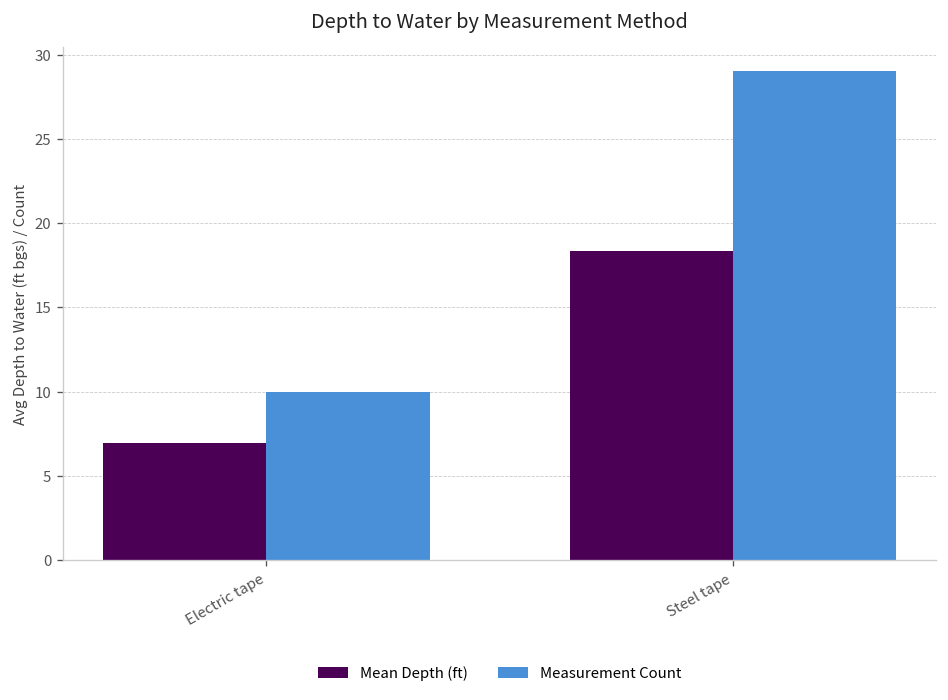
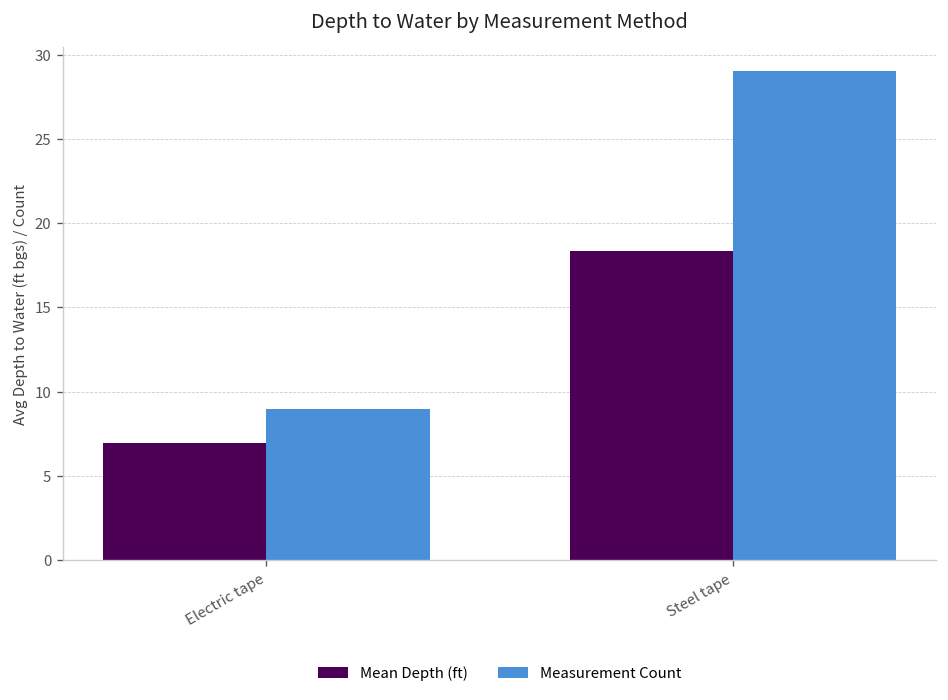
  {
    "Mean Depth (ft)": {
      "Electric tape": 7,
      "Steel tape": 18.3
    },
    "Measurement Count": {
-     "Electric tape": 10,
+     "Electric tape": 9,
      "Steel tape": 29
    }
  }
